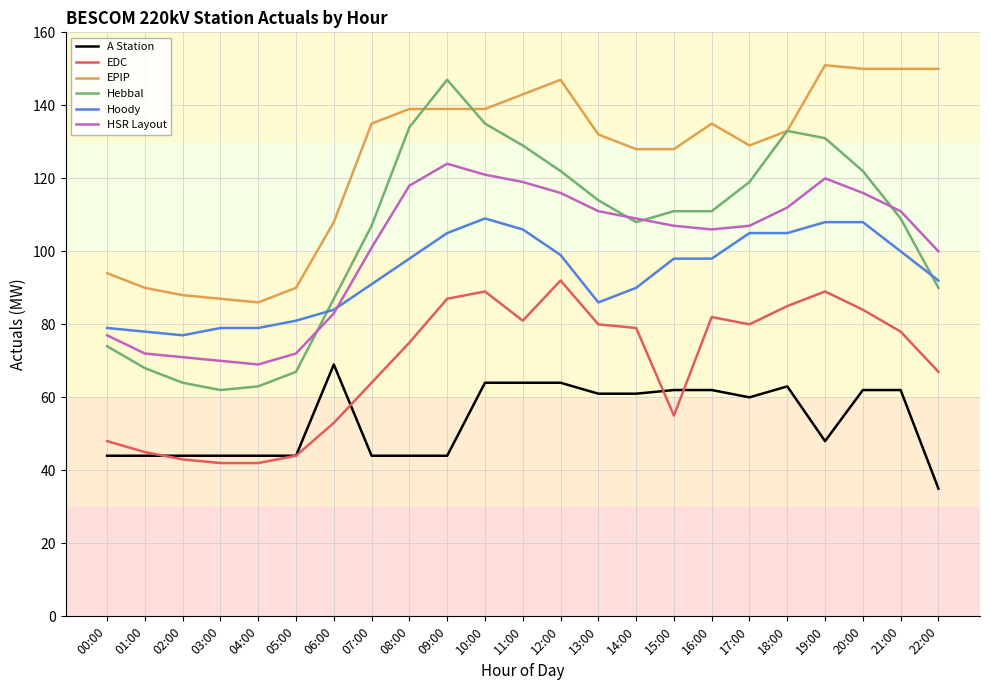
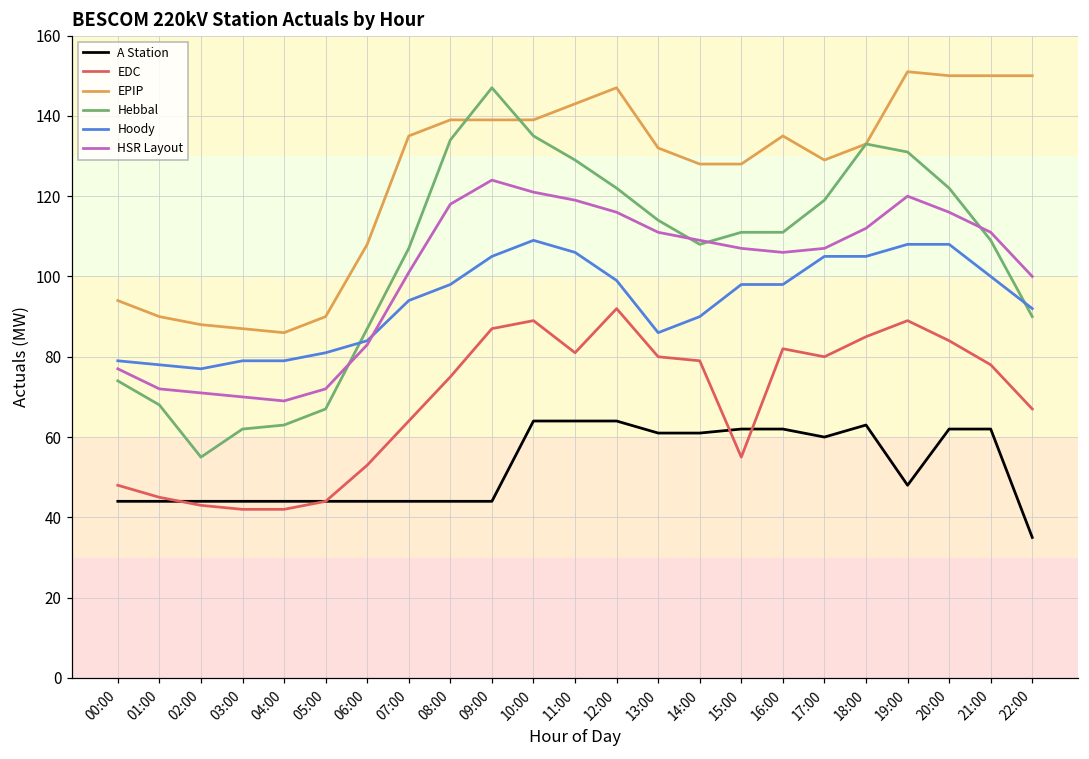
  {
    "A Station": {
      "00:00": 44,
      "01:00": 44,
      "02:00": 44,
      "03:00": 44,
      "04:00": 44,
-     "06:00": 69,
+     "06:00": 44,
      "07:00": 44,
      "08:00": 44,
      "09:00": 44,
      "10:00": 64,
      "11:00": 64,
      "12:00": 64,
      "13:00": 61,
      "14:00": 61,
      "15:00": 62,
      "16:00": 62,
      "17:00": 60,
      "18:00": 63,
      "19:00": 48,
      "20:00": 62,
      "21:00": 62,
      "22:00": 35
    },
    "EDC": {
      "00:00": 48,
      "01:00": 45,
      "02:00": 43,
      "03:00": 42,
      "04:00": 42,
      "06:00": 53,
      "07:00": 64,
      "08:00": 75,
      "09:00": 87,
      "10:00": 89,
      "11:00": 81,
      "12:00": 92,
      "13:00": 80,
      "14:00": 79,
      "15:00": 55,
      "16:00": 82,
      "17:00": 80,
      "18:00": 85,
      "19:00": 89,
      "20:00": 84,
      "21:00": 78,
      "22:00": 67
    },
    "EPIP": {
      "00:00": 94,
      "01:00": 90,
      "02:00": 88,
      "03:00": 87,
      "04:00": 86,
      "05:00": 90,
      "06:00": 108,
      "07:00": 135,
      "08:00": 139,
      "09:00": 139,
      "10:00": 139,
      "11:00": 143,
      "12:00": 147,
      "13:00": 132,
      "14:00": 128,
      "15:00": 128,
      "16:00": 135,
      "17:00": 129,
      "19:00": 151,
      "20:00": 150,
      "21:00": 150,
      "22:00": 150
    },
    "Hebbal": {
      "00:00": 74,
      "01:00": 68,
-     "02:00": 64,
+     "02:00": 55,
      "03:00": 62,
      "04:00": 63,
      "05:00": 67,
      "06:00": 87,
      "07:00": 107,
      "08:00": 134,
      "09:00": 147,
      "10:00": 135,
      "11:00": 129,
      "12:00": 122,
      "13:00": 114,
      "14:00": 108,
      "15:00": 111,
      "16:00": 111,
      "17:00": 119,
      "19:00": 131,
      "20:00": 122,
      "21:00": 109,
      "22:00": 90
    },
    "Hoody": {
      "00:00": 79,
      "01:00": 78,
      "02:00": 77,
      "03:00": 79,
      "04:00": 79,
      "05:00": 81,
      "06:00": 84,
-     "07:00": 91,
+     "07:00": 94,
      "08:00": 98,
      "09:00": 105,
      "10:00": 109,
      "11:00": 106,
      "12:00": 99,
      "13:00": 86,
      "14:00": 90,
      "15:00": 98,
      "16:00": 98,
      "17:00": 105,
      "18:00": 105,
      "19:00": 108,
      "20:00": 108,
      "21:00": 100,
      "22:00": 92
    },
    "HSR Layout": {
      "00:00": 77,
      "01:00": 72,
      "02:00": 71,
      "03:00": 70,
      "04:00": 69,
      "05:00": 72,
      "06:00": 83,
      "07:00": 101,
      "08:00": 118,
      "09:00": 124,
      "10:00": 121,
      "11:00": 119,
      "12:00": 116,
      "13:00": 111,
      "14:00": 109,
      "15:00": 107,
      "16:00": 106,
      "17:00": 107,
      "18:00": 112,
      "19:00": 120,
      "20:00": 116,
      "21:00": 111,
      "22:00": 100
    }
  }
